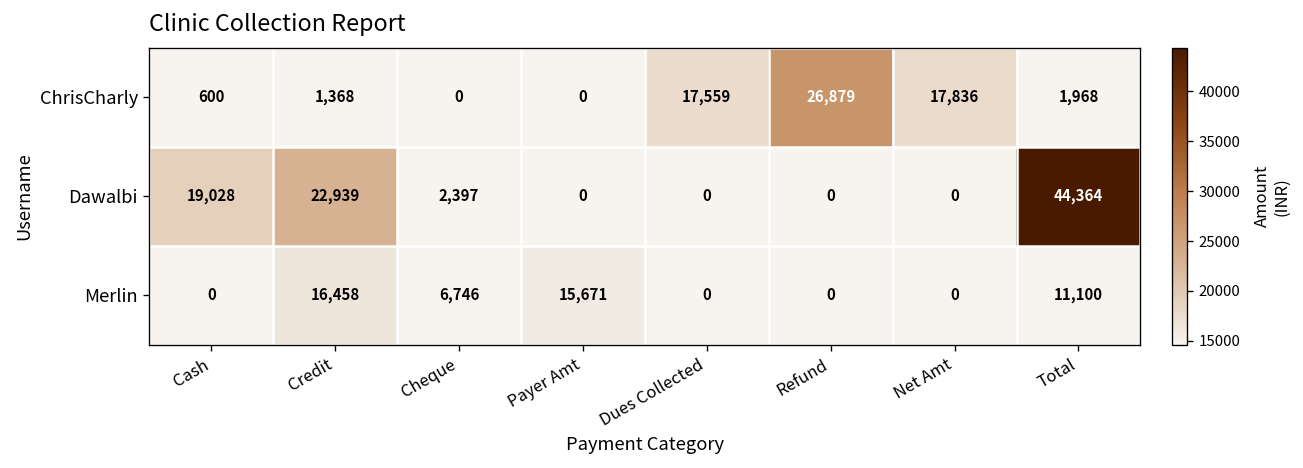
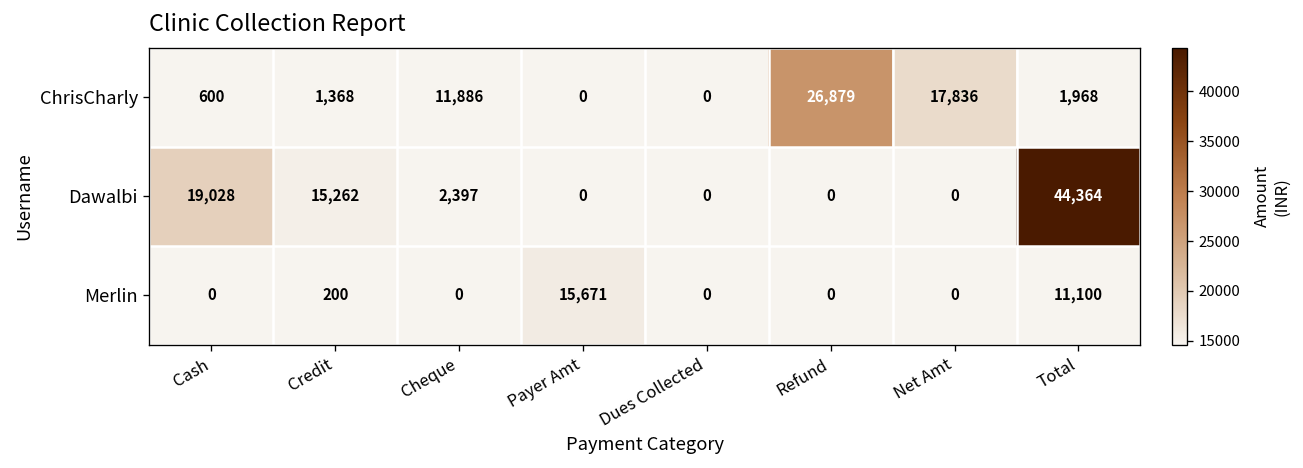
  {
    "ChrisCharly": {
      "Cash": "600",
      "Credit": "1,368",
-     "Cheque": "0",
+     "Cheque": "11,886",
      "Payer Amt": "0",
-     "Dues Collected": "17,559",
+     "Dues Collected": "0",
      "Refund": "26,879",
      "Net Amt": "17,836",
      "Total": "1,968"
    },
    "Dawalbi": {
      "Cash": "19,028",
-     "Credit": "22,939",
+     "Credit": "15,262",
      "Cheque": "2,397",
      "Payer Amt": "0",
      "Dues Collected": "0",
      "Refund": "0",
      "Net Amt": "0",
      "Total": "44,364"
    },
    "Merlin": {
      "Cash": "0",
-     "Credit": "16,458",
-     "Cheque": "6,746",
+     "Credit": "200",
+     "Cheque": "0",
      "Payer Amt": "15,671",
      "Dues Collected": "0",
      "Refund": "0",
      "Net Amt": "0",
      "Total": "11,100"
    }
  }
